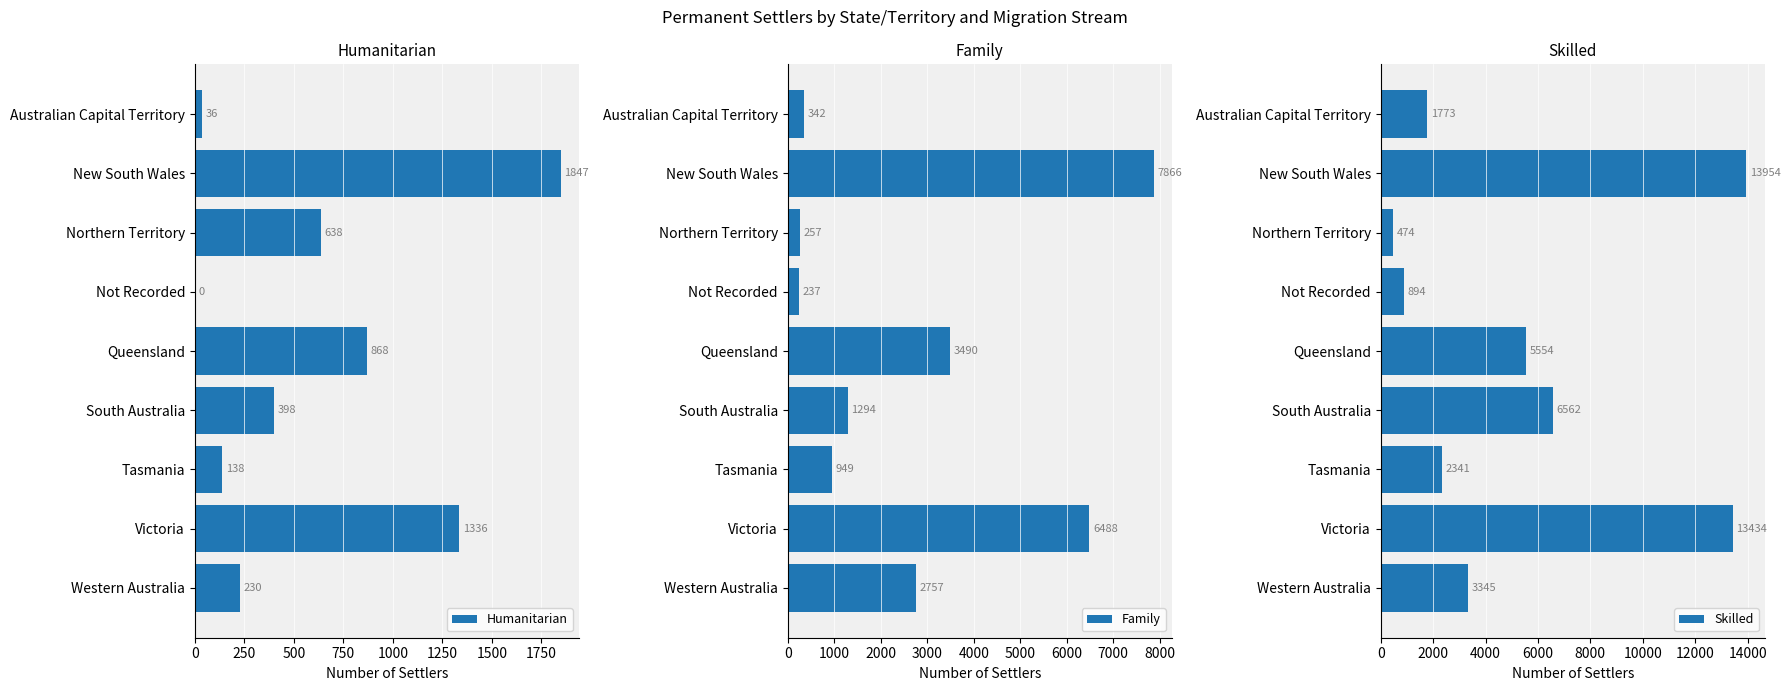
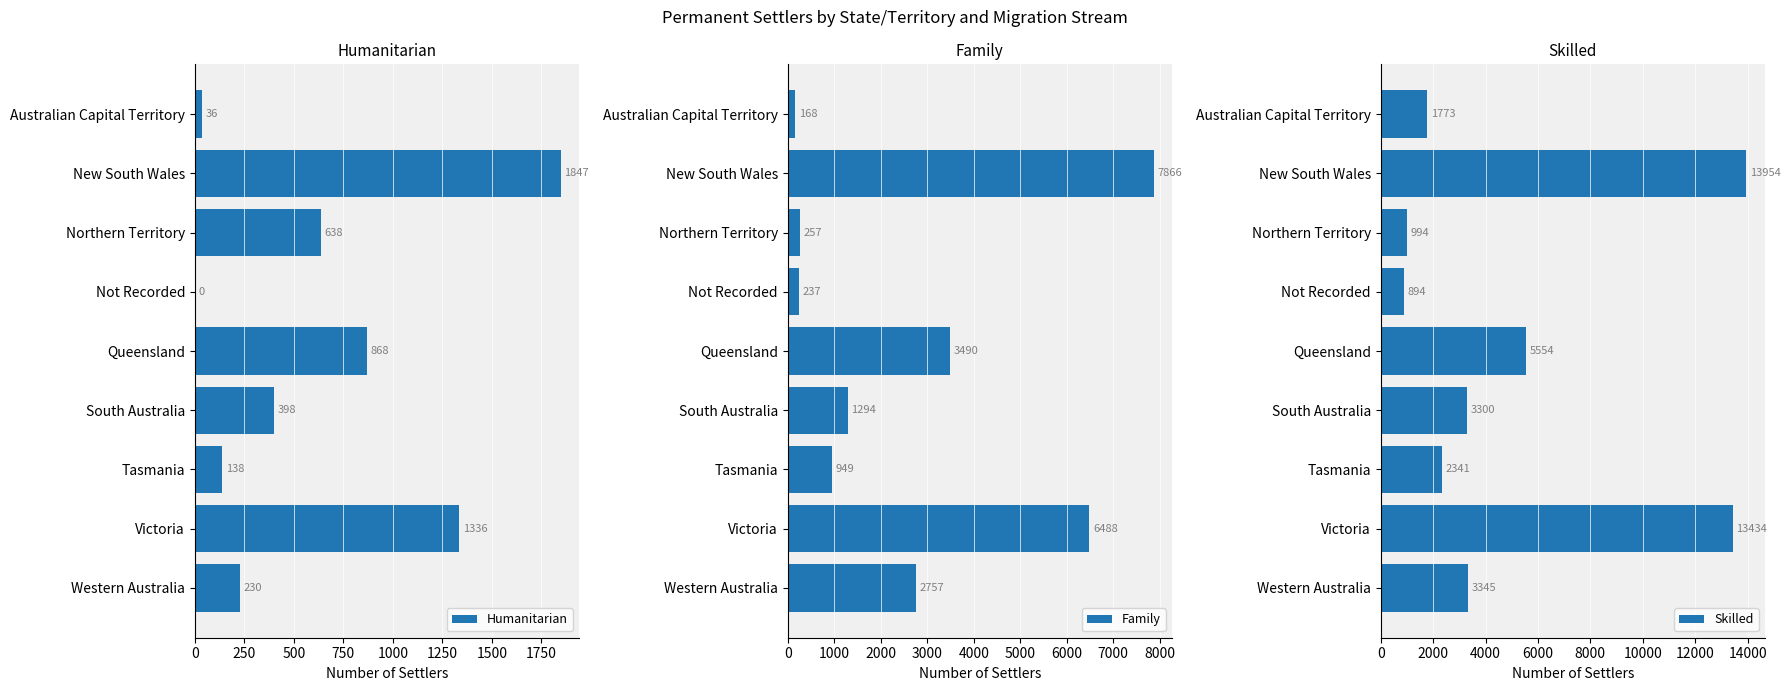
  {
    "Humanitarian": {
      "Australian Capital Territory": 36,
      "New South Wales": 1847,
      "Northern Territory": 638,
      "Not Recorded": 0,
      "Queensland": 868,
      "South Australia": 398,
      "Tasmania": 138,
      "Victoria": 1336,
      "Western Australia": 230
    },
    "Family": {
-     "Australian Capital Territory": 342,
+     "Australian Capital Territory": 168,
      "New South Wales": 7866,
      "Northern Territory": 257,
      "Not Recorded": 237,
      "Queensland": 3490,
      "South Australia": 1294,
      "Tasmania": 949,
      "Victoria": 6488,
      "Western Australia": 2757
    },
    "Skilled": {
      "Australian Capital Territory": 1773,
      "New South Wales": 13954,
-     "Northern Territory": 474,
+     "Northern Territory": 994,
      "Not Recorded": 894,
      "Queensland": 5554,
-     "South Australia": 6562,
+     "South Australia": 3300,
      "Tasmania": 2341,
      "Victoria": 13434,
      "Western Australia": 3345
    }
  }
